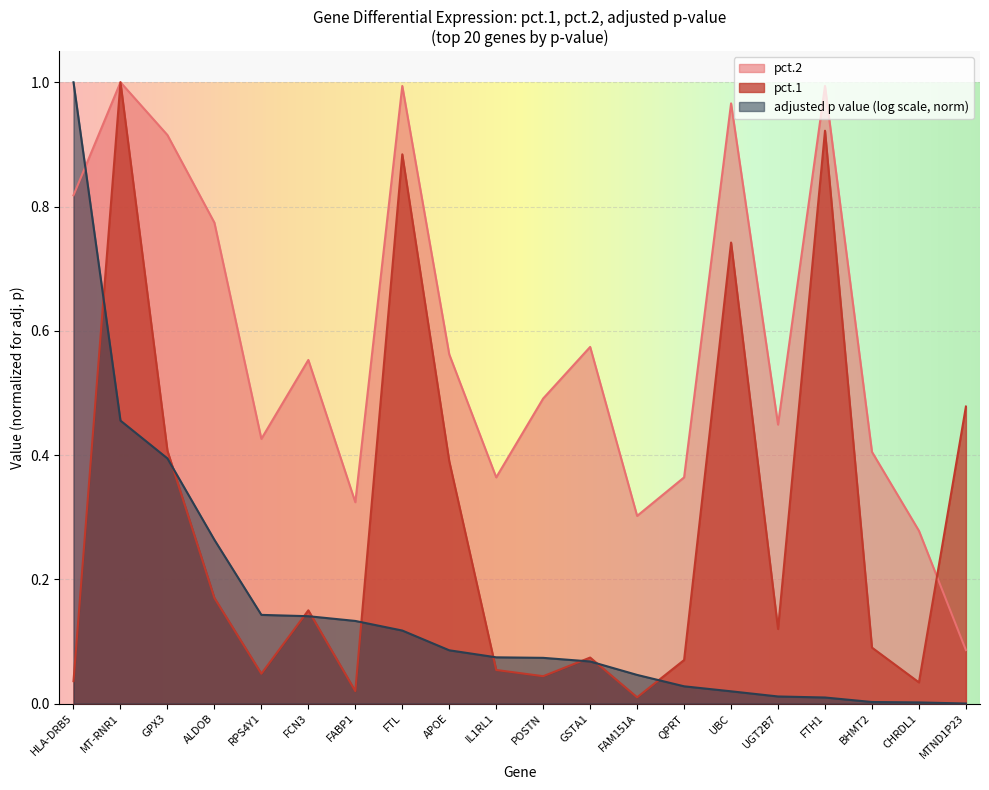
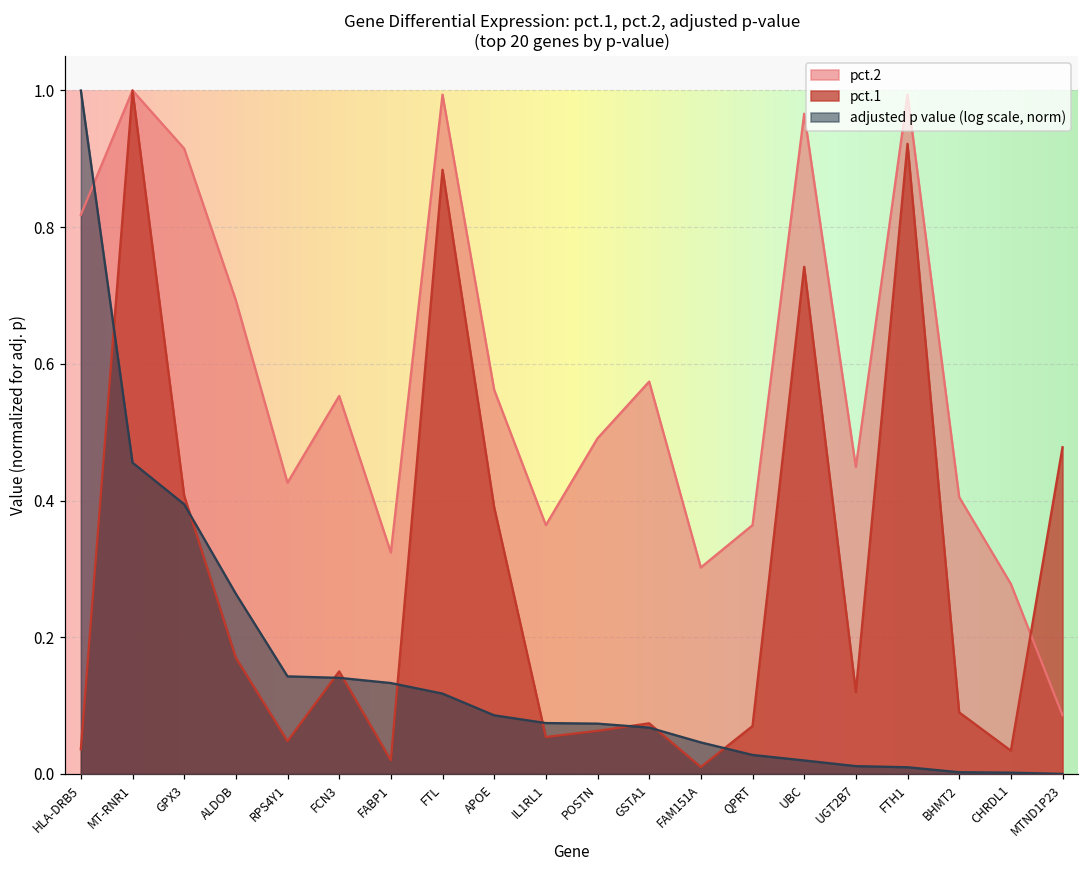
  {
    "pct.2": {
      "HLA-DRB5": 0.82,
      "GPX3": 0.92,
-     "ALDOB": 0.77,
+     "ALDOB": 0.69,
      "RPS4Y1": 0.43,
      "FCN3": 0.55,
      "FABP1": 0.32,
      "FTL": 0.99,
      "APOE": 0.56,
      "IL1RL1": 0.36,
      "POSTN": 0.49,
      "GSTA1": 0.57,
      "FAM151A": 0.30,
      "QPRT": 0.36,
      "UBC": 0.97,
      "UGT2B7": 0.45,
      "BHMT2": 0.41,
      "CHRDL1": 0.28,
      "MTND1P23": 0.09
    },
    "pct.1": {
      "HLA-DRB5": 0.04,
      "GPX3": 0.41,
      "ALDOB": 0.17,
      "RPS4Y1": 0.05,
      "FCN3": 0.15,
      "FABP1": 0.02,
      "FTL": 0.88,
      "APOE": 0.39,
      "IL1RL1": 0.05,
-     "POSTN": 0.04,
+     "POSTN": 0.06,
      "GSTA1": 0.07,
      "FAM151A": 0.01,
      "QPRT": 0.07,
      "UBC": 0.74,
      "UGT2B7": 0.12,
      "FTH1": 0.92,
      "BHMT2": 0.09,
      "CHRDL1": 0.03,
      "MTND1P23": 0.48
    },
    "adjusted p value (log scale, norm)": {
      "HLA-DRB5": 1.00,
      "MT-RNR1": 0.46,
      "GPX3": 0.39,
      "ALDOB": 0.26,
      "RPS4Y1": 0.14,
      "FCN3": 0.14,
      "FABP1": 0.13,
      "FTL": 0.12,
      "APOE": 0.09,
      "IL1RL1": 0.07,
      "POSTN": 0.07,
      "GSTA1": 0.07,
      "FAM151A": 0.05,
      "QPRT": 0.03,
      "UBC": 0.02,
      "UGT2B7": 0.01,
      "FTH1": 0.01,
      "BHMT2": 0.00,
      "CHRDL1": 0.00,
      "MTND1P23": 0.00
    }
  }
